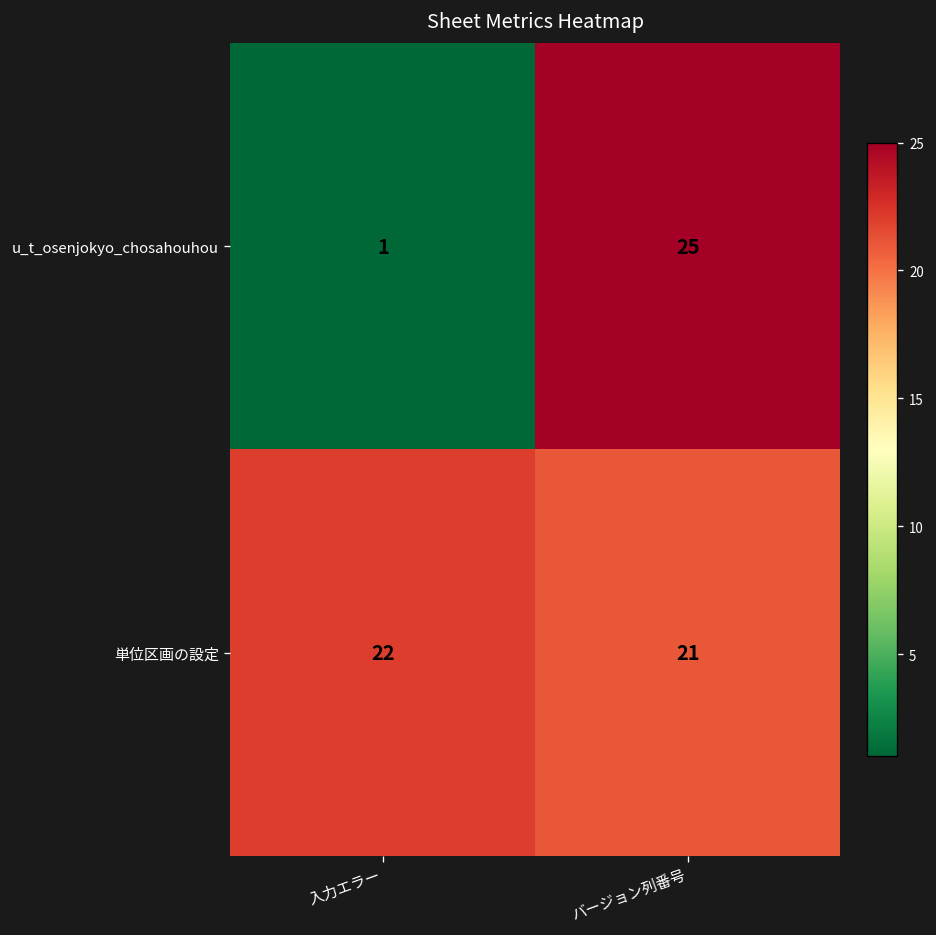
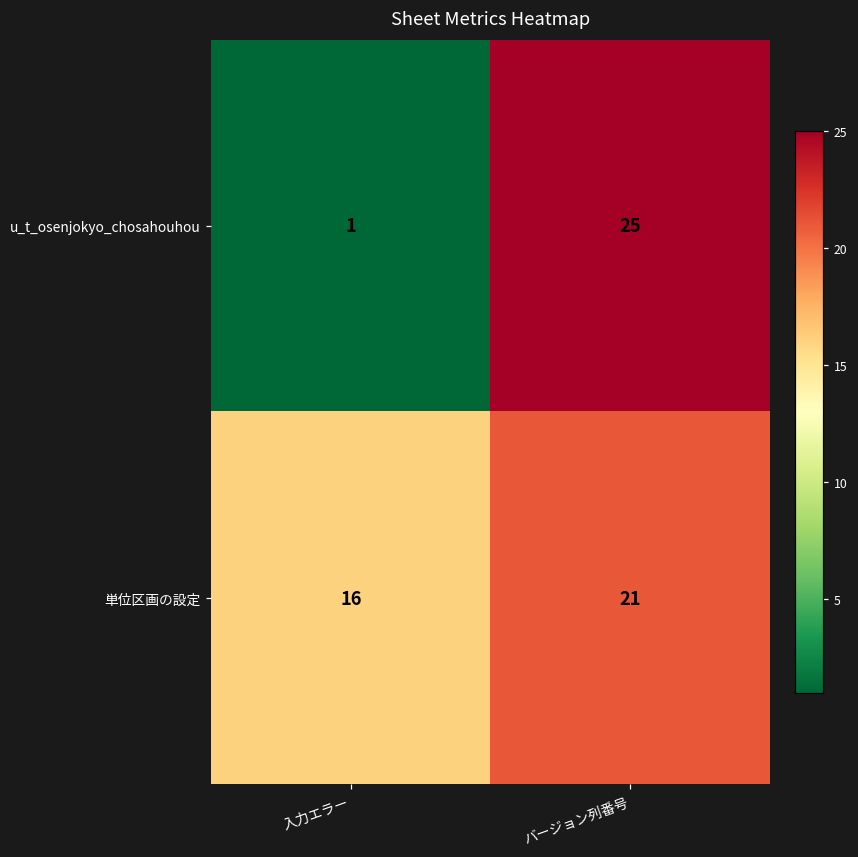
  {
    "u_t_osenjokyo_chosahouhou": {
      "入力エラー": 1,
      "バージョン列番号": 25
    },
    "単位区画の設定": {
-     "入力エラー": 22,
+     "入力エラー": 16,
      "バージョン列番号": 21
    }
  }
